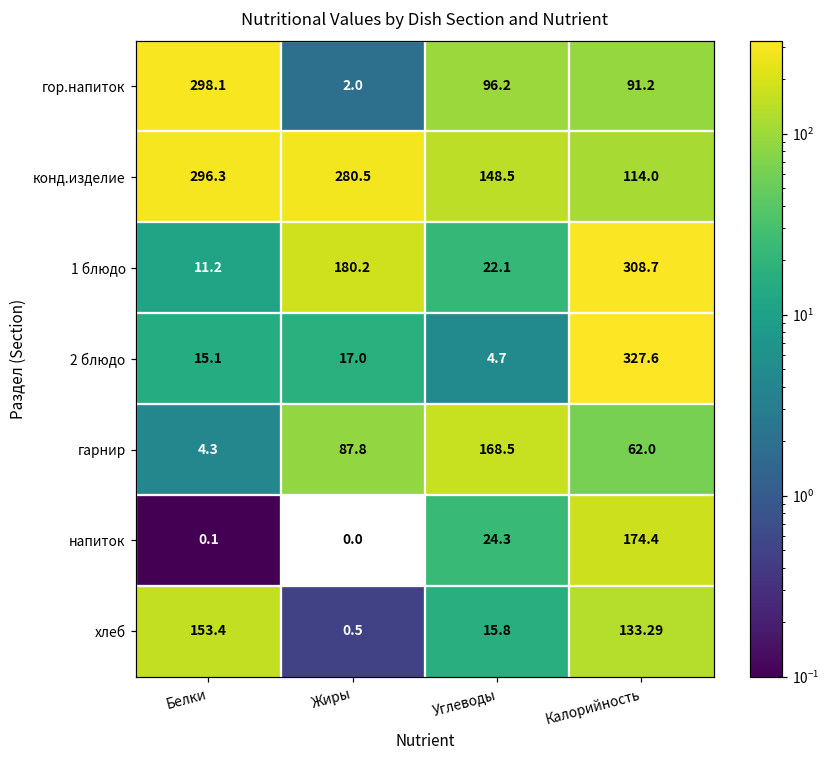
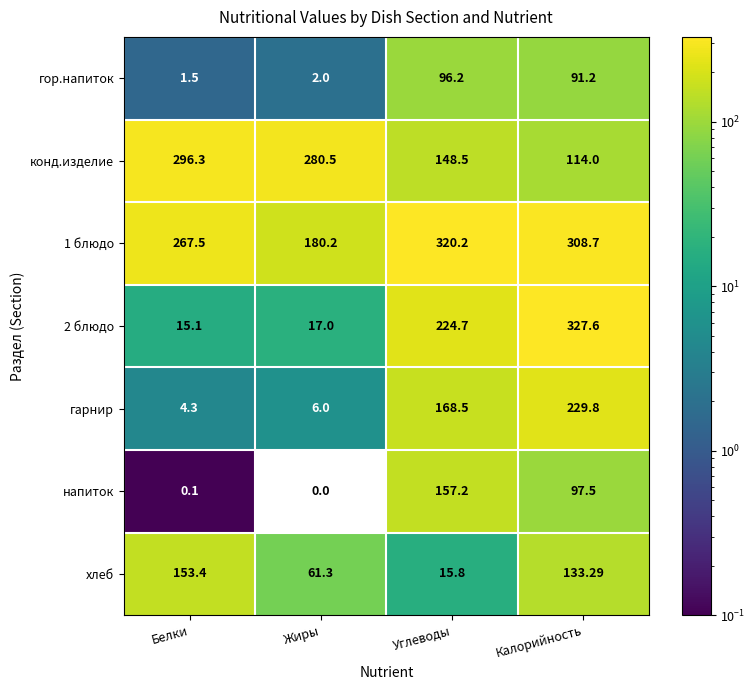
  {
    "гор.напиток": {
-     "Белки": 298.1,
+     "Белки": 1.5,
      "Жиры": 2.0,
      "Углеводы": 96.2,
      "Калорийность": 91.2
    },
    "конд.изделие": {
      "Белки": 296.3,
      "Жиры": 280.5,
      "Углеводы": 148.5,
      "Калорийность": 114.0
    },
    "1 блюдо": {
-     "Белки": 11.2,
+     "Белки": 267.5,
      "Жиры": 180.2,
-     "Углеводы": 22.1,
+     "Углеводы": 320.2,
      "Калорийность": 308.7
    },
    "2 блюдо": {
      "Белки": 15.1,
      "Жиры": 17.0,
-     "Углеводы": 4.7,
+     "Углеводы": 224.7,
      "Калорийность": 327.6
    },
    "гарнир": {
      "Белки": 4.3,
-     "Жиры": 87.8,
+     "Жиры": 6.0,
      "Углеводы": 168.5,
-     "Калорийность": 62.0
+     "Калорийность": 229.8
    },
    "напиток": {
      "Белки": 0.1,
      "Жиры": 0.0,
-     "Углеводы": 24.3,
-     "Калорийность": 174.4
+     "Углеводы": 157.2,
+     "Калорийность": 97.5
    },
    "хлеб": {
      "Белки": 153.4,
-     "Жиры": 0.5,
+     "Жиры": 61.3,
      "Углеводы": 15.8,
      "Калорийность": 133.29
    }
  }
